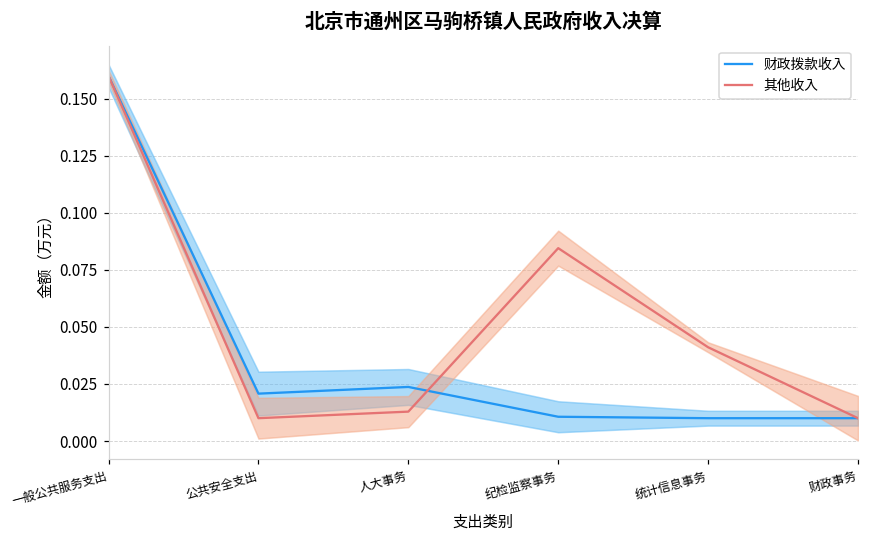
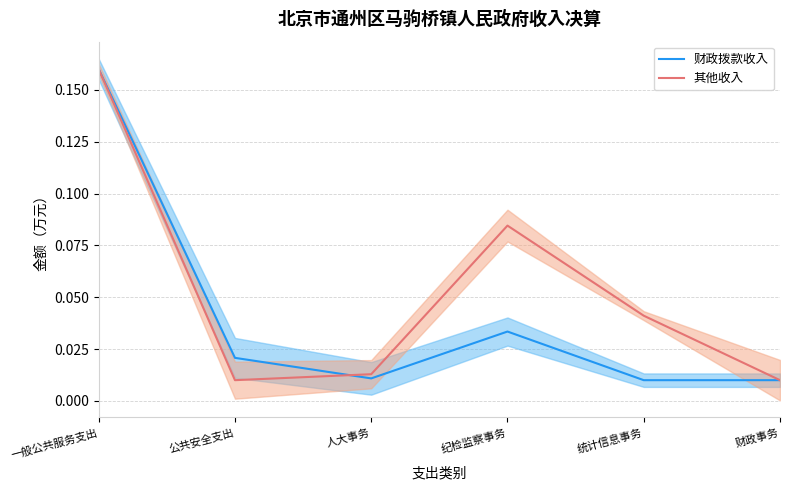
  {
    "财政拨款收入": {
      "公共安全支出": 0.021,
-     "人大事务": 0.024,
-     "纪检监察事务": 0.011,
+     "人大事务": 0.011,
+     "纪检监察事务": 0.033,
      "统计信息事务": 0.010
    }
  }
